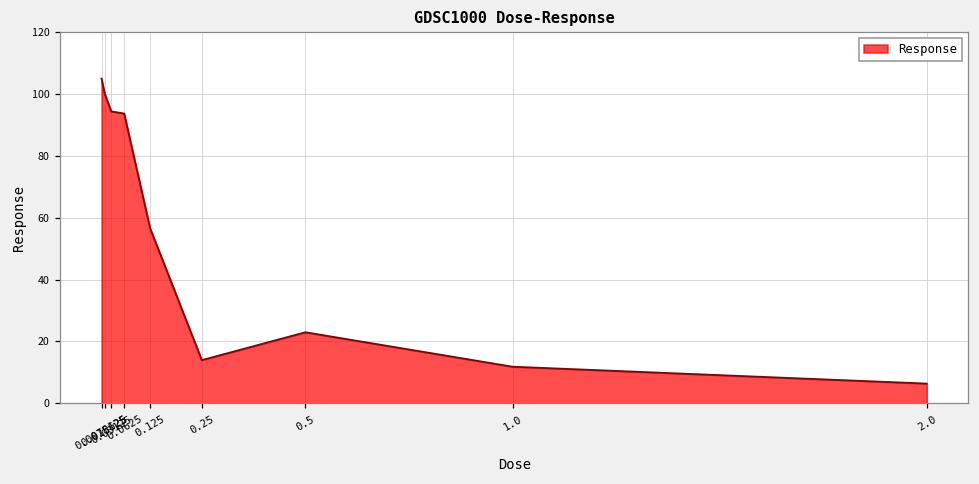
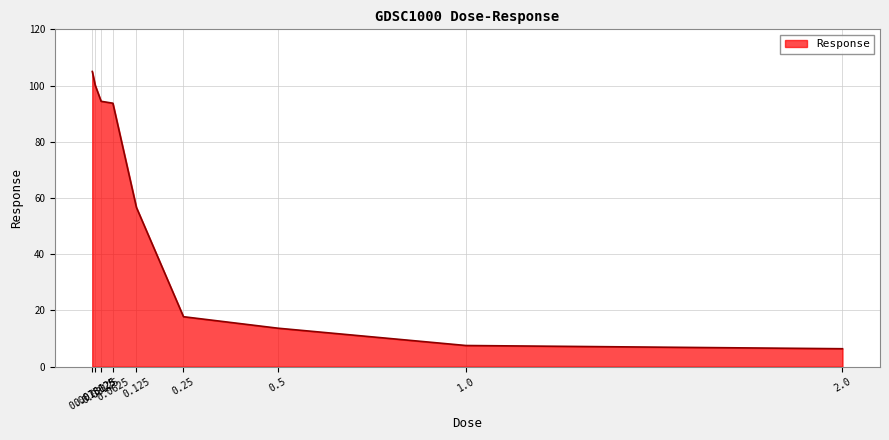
  {
    "0.0078125": 105,
    "0.015625": 100,
    "0.03125": 94,
    "0.0625": 94,
    "0.125": 57,
-   "0.25": 14,
-   "0.5": 23,
-   "1.0": 12,
+   "0.25": 18,
+   "0.5": 14,
+   "1.0": 8,
    "2.0": 6
  }
